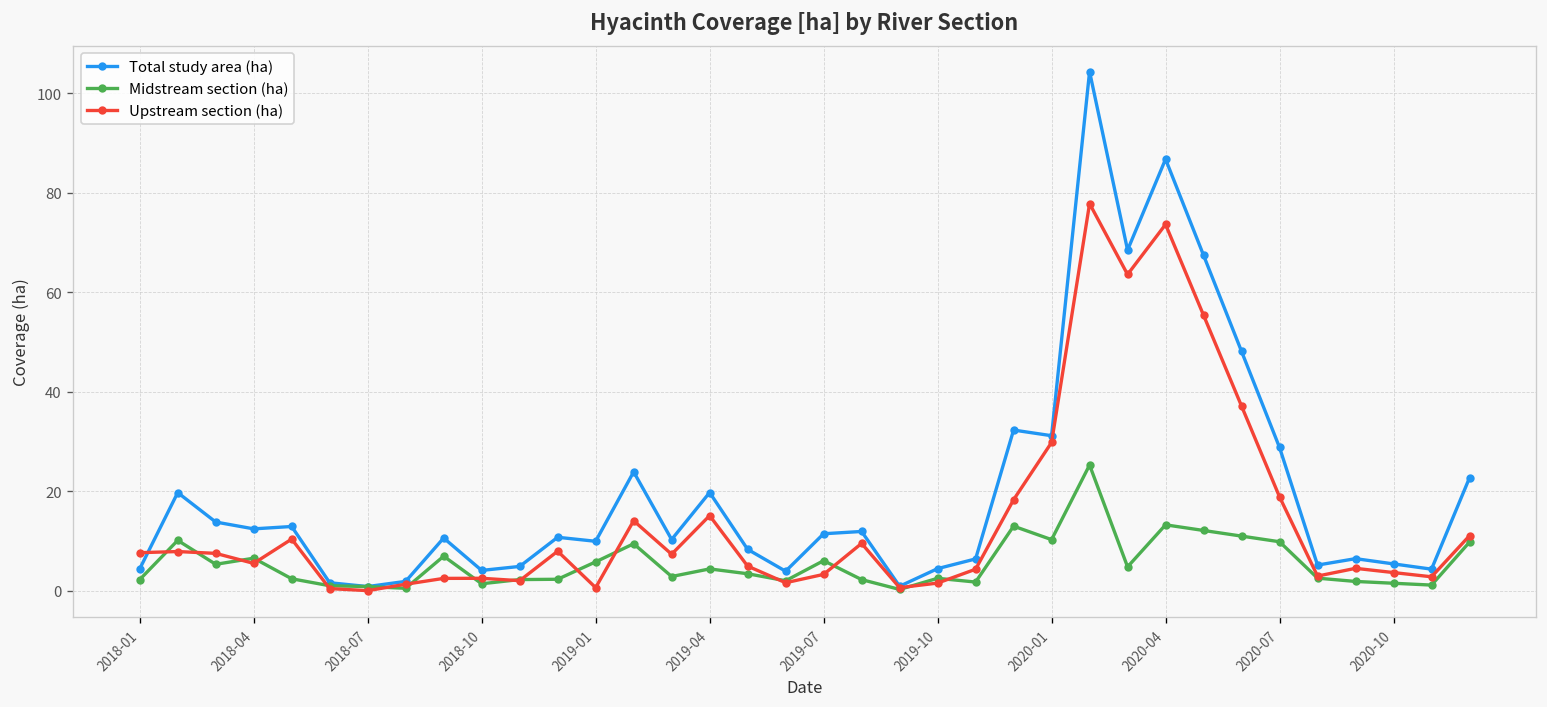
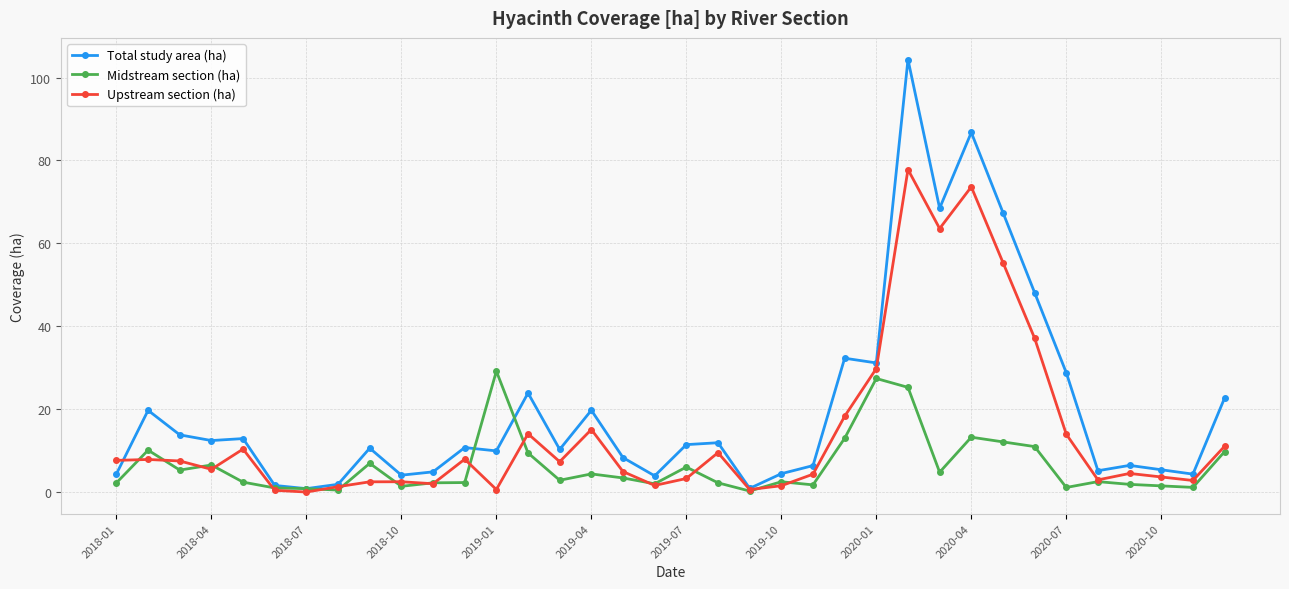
  {
    "Total study area (ha)": {
      "2018-01": 4,
      "2018-04": 12,
      "2018-10": 4,
      "2019-01": 10,
      "2019-04": 20,
      "2019-07": 11,
      "2019-10": 4,
      "2020-01": 31,
      "2020-04": 87,
      "2020-07": 29,
      "2020-10": 5
    },
    "Midstream section (ha)": {
      "2018-01": 2,
      "2018-04": 7,
      "2018-10": 1,
-     "2019-01": 6,
+     "2019-01": 29,
      "2019-04": 4,
      "2019-07": 6,
      "2019-10": 2,
-     "2020-01": 10,
+     "2020-01": 27,
      "2020-04": 13,
-     "2020-07": 10,
+     "2020-07": 1,
      "2020-10": 1
    },
    "Upstream section (ha)": {
      "2018-01": 8,
      "2018-04": 5,
      "2018-07": 0,
      "2018-10": 2,
      "2019-01": 1,
      "2019-04": 15,
      "2019-07": 3,
      "2019-10": 2,
      "2020-01": 30,
      "2020-04": 74,
-     "2020-07": 19,
+     "2020-07": 14,
      "2020-10": 4
    }
  }
